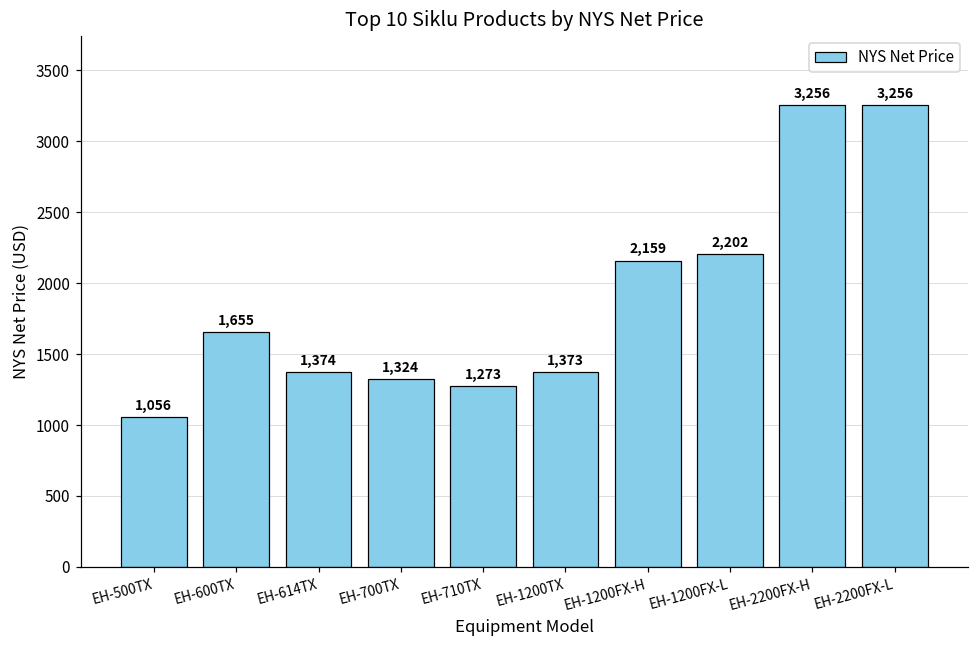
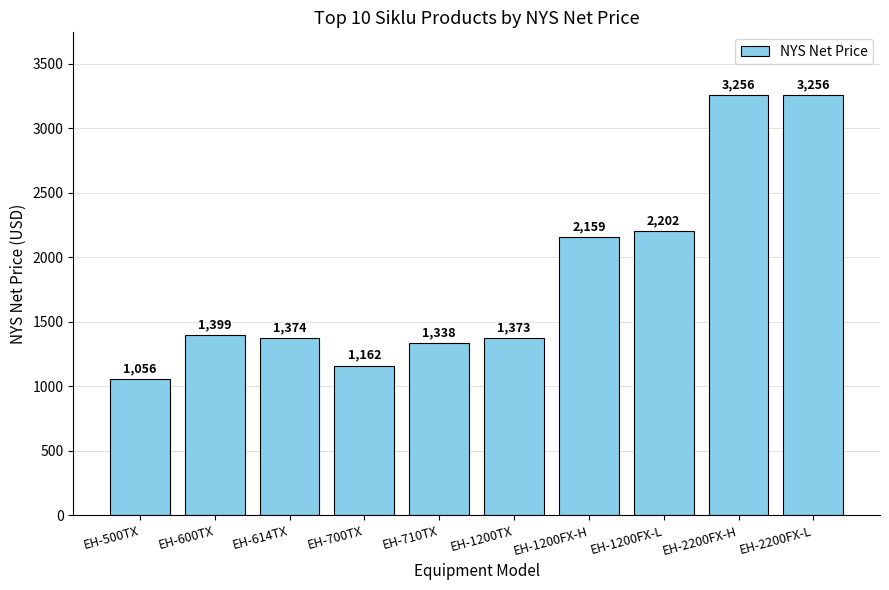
  {
    "EH-500TX": "1,056",
-   "EH-600TX": "1,655",
+   "EH-600TX": "1,399",
    "EH-614TX": "1,374",
-   "EH-700TX": "1,324",
-   "EH-710TX": "1,273",
+   "EH-700TX": "1,162",
+   "EH-710TX": "1,338",
    "EH-1200TX": "1,373",
    "EH-1200FX-H": "2,159",
    "EH-1200FX-L": "2,202",
    "EH-2200FX-H": "3,256",
    "EH-2200FX-L": "3,256"
  }
